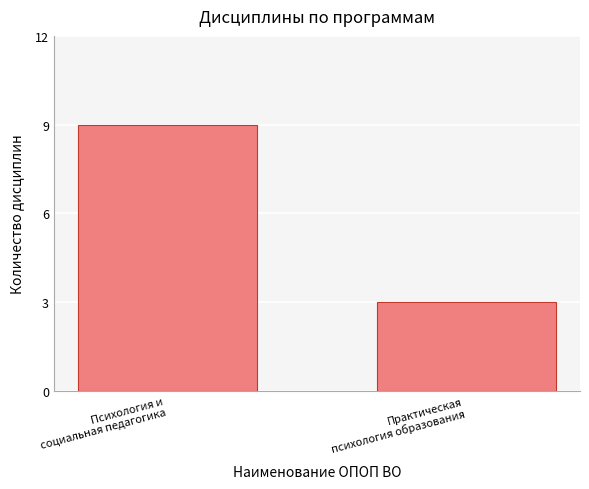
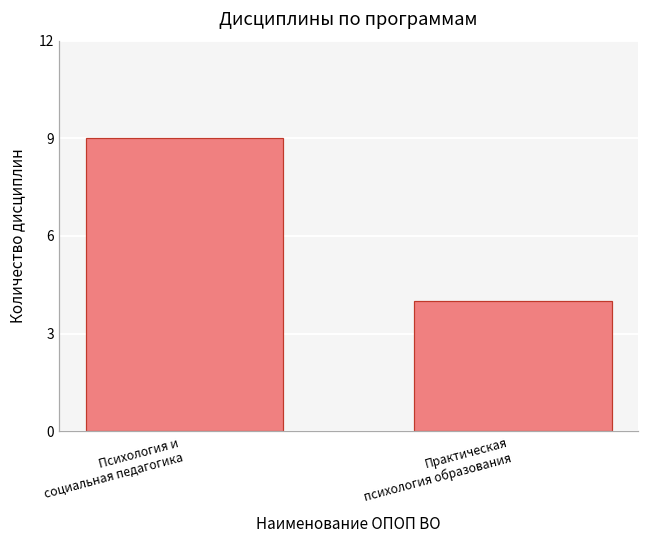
  {
    "Психология и социальная педагогика": 9,
-   "Практическая психология образования": 3
+   "Практическая психология образования": 4
  }
